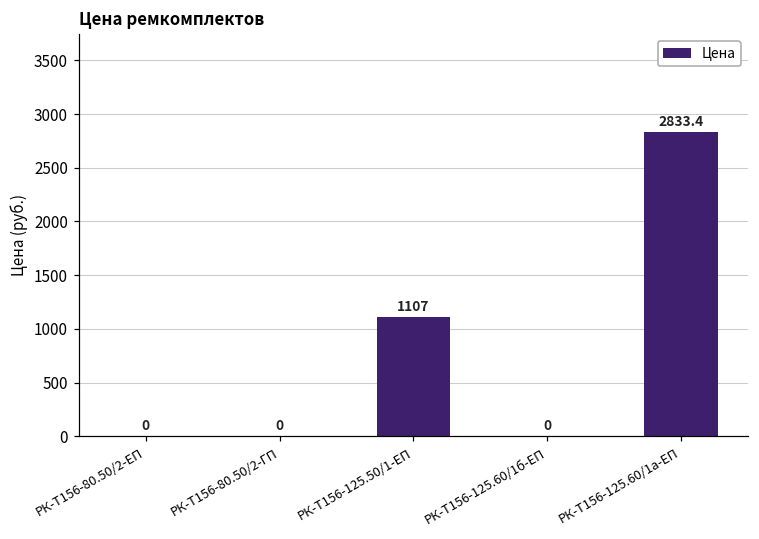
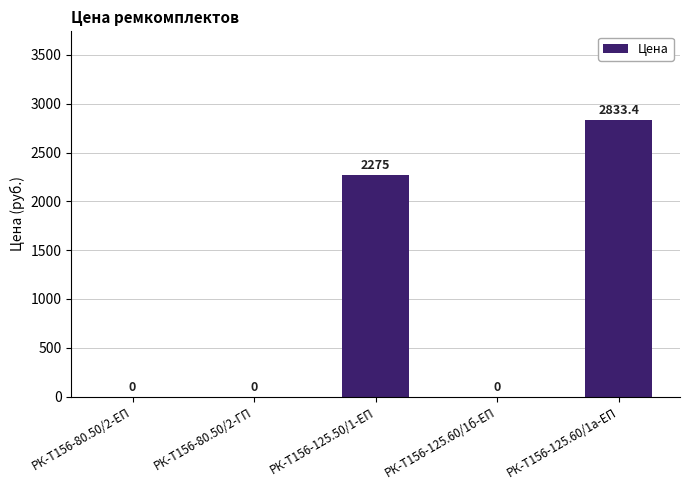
  {
    "РК-Т156-80.50/2-ЕП": 0,
    "РК-Т156-80.50/2-ГП": 0,
-   "РК-Т156-125.50/1-ЕП": 1107,
+   "РК-Т156-125.50/1-ЕП": 2275,
    "РК-Т156-125.60/1б-ЕП": 0,
    "РК-Т156-125.60/1а-ЕП": 2833.4
  }
